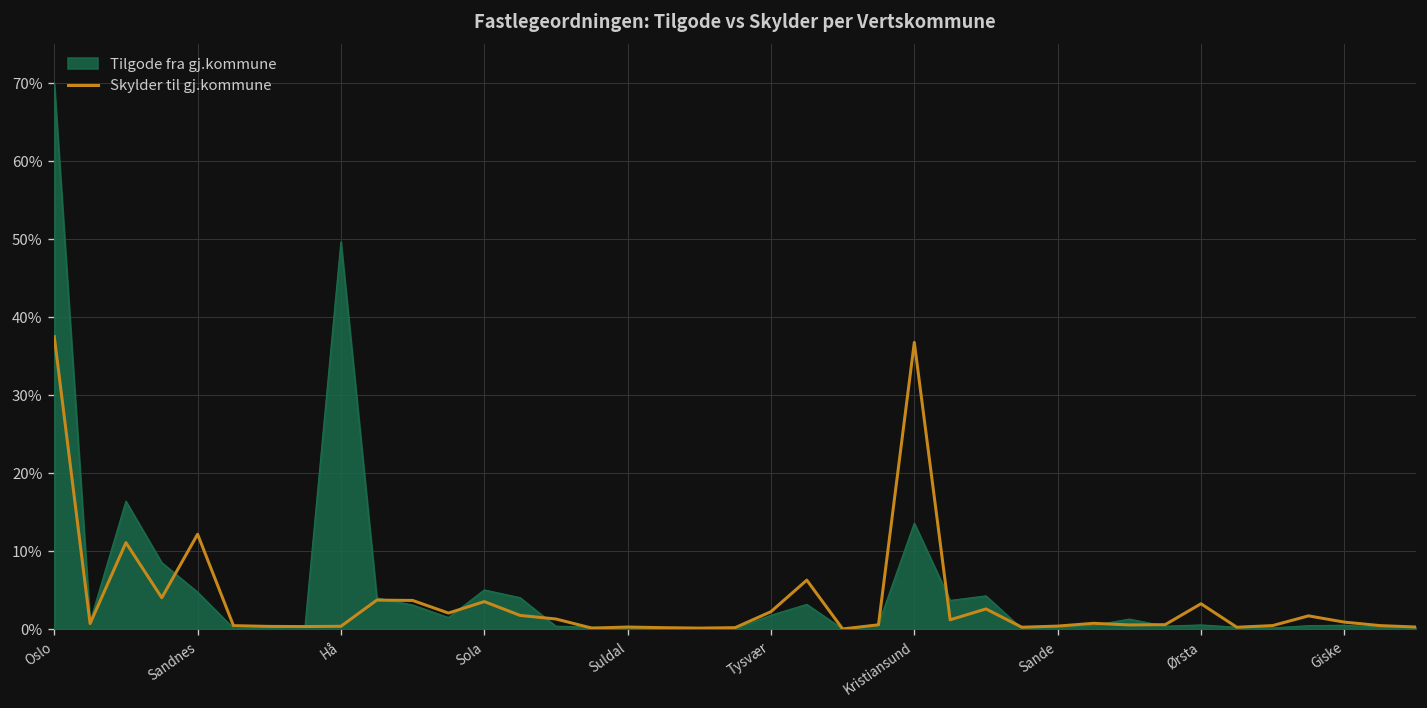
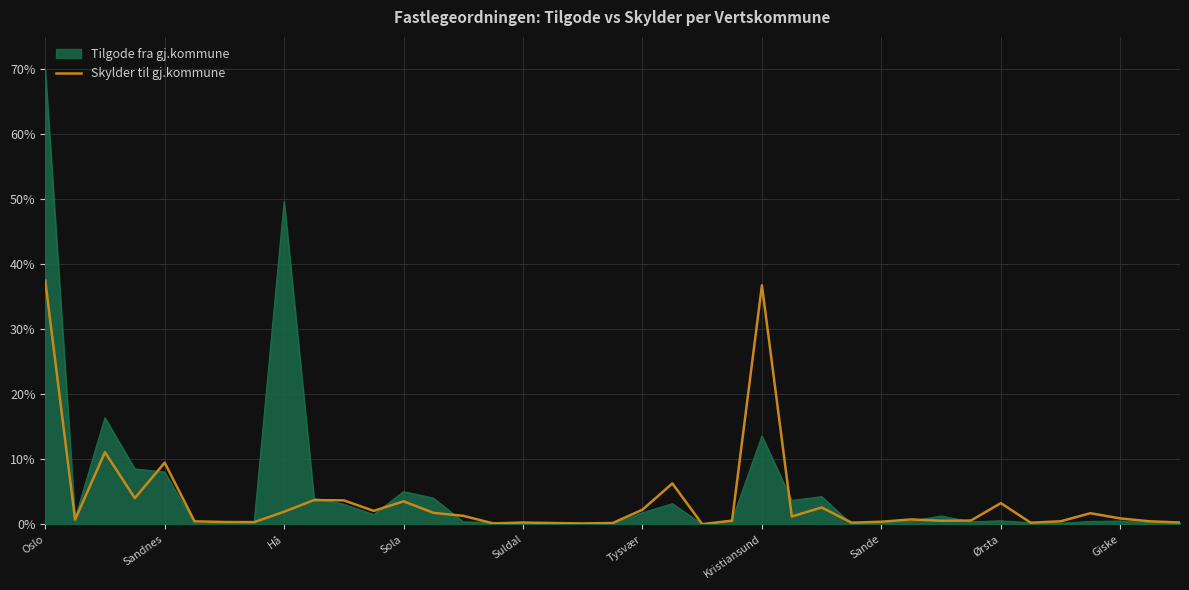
  {
    "Tilgode fra gj.kommune": {
      "Oslo": "70%",
-     "Sandnes": "5%",
+     "Sandnes": "8%",
      "Hå": "50%",
      "Sola": "5%",
      "Tysvær": "2%",
      "Kristiansund": "14%",
      "Ørsta": "1%",
      "Giske": "1%"
    },
    "Skylder til gj.kommune": {
      "Oslo": "38%",
-     "Sandnes": "12%",
-     "Hå": "0%",
+     "Sandnes": "9%",
+     "Hå": "2%",
      "Sola": "4%",
      "Tysvær": "2%",
      "Kristiansund": "37%",
      "Ørsta": "3%",
      "Giske": "1%"
    }
  }
